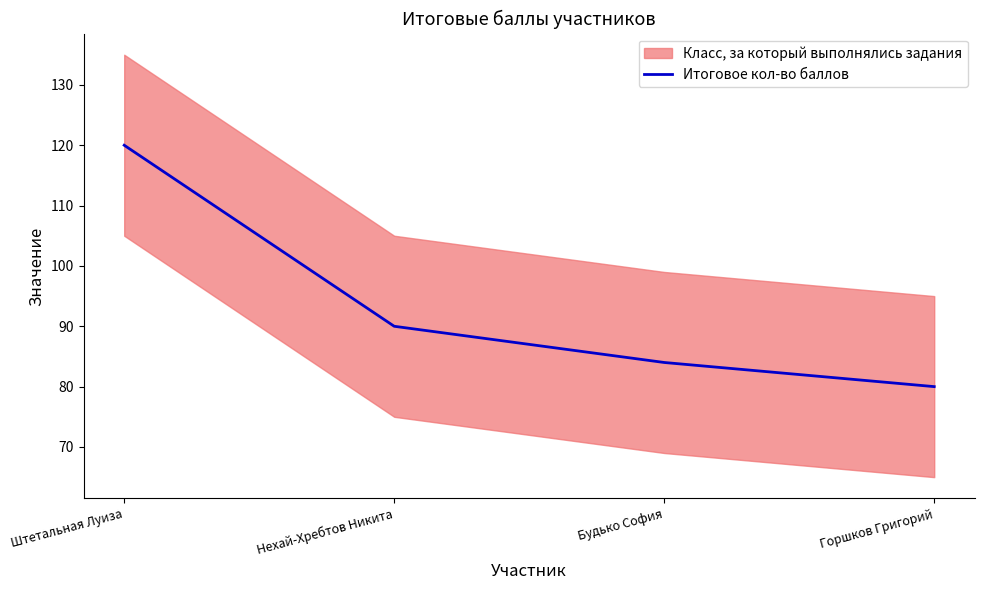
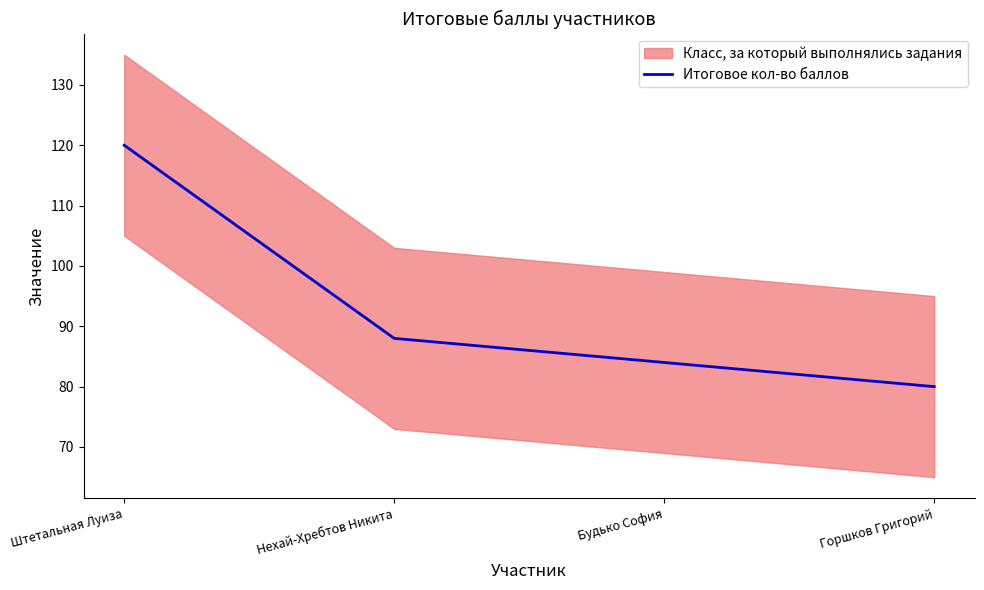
  {
    "Итоговое кол-во баллов": {
      "Штетальная Луиза": 120,
-     "Нехай-Хребтов Никита": 90,
+     "Нехай-Хребтов Никита": 88,
      "Будько София": 84,
      "Горшков Григорий": 80
    }
  }
